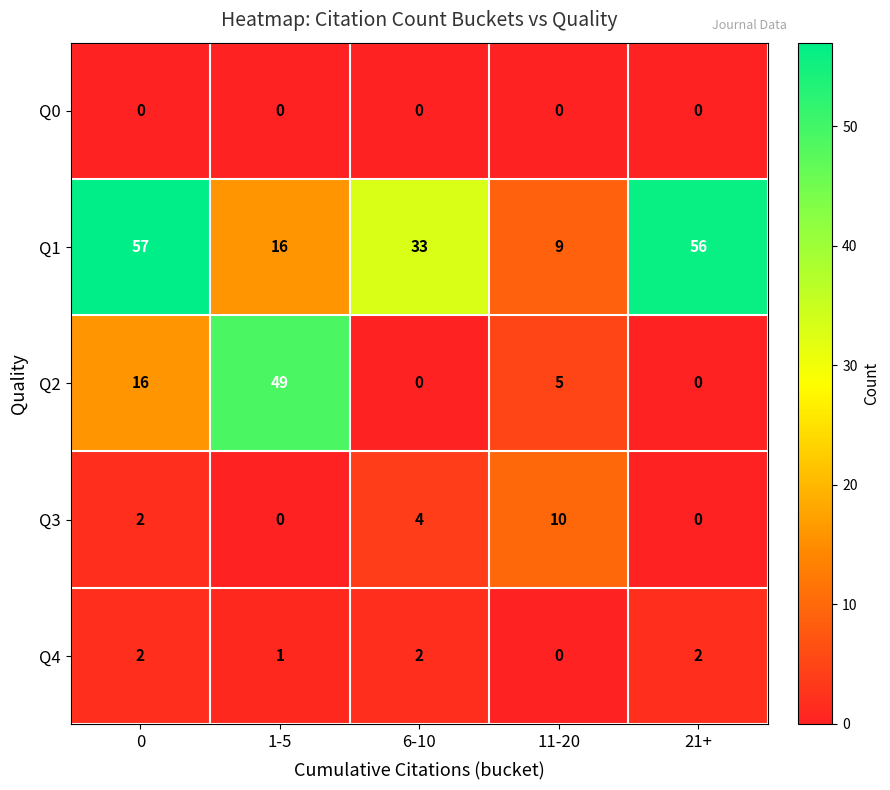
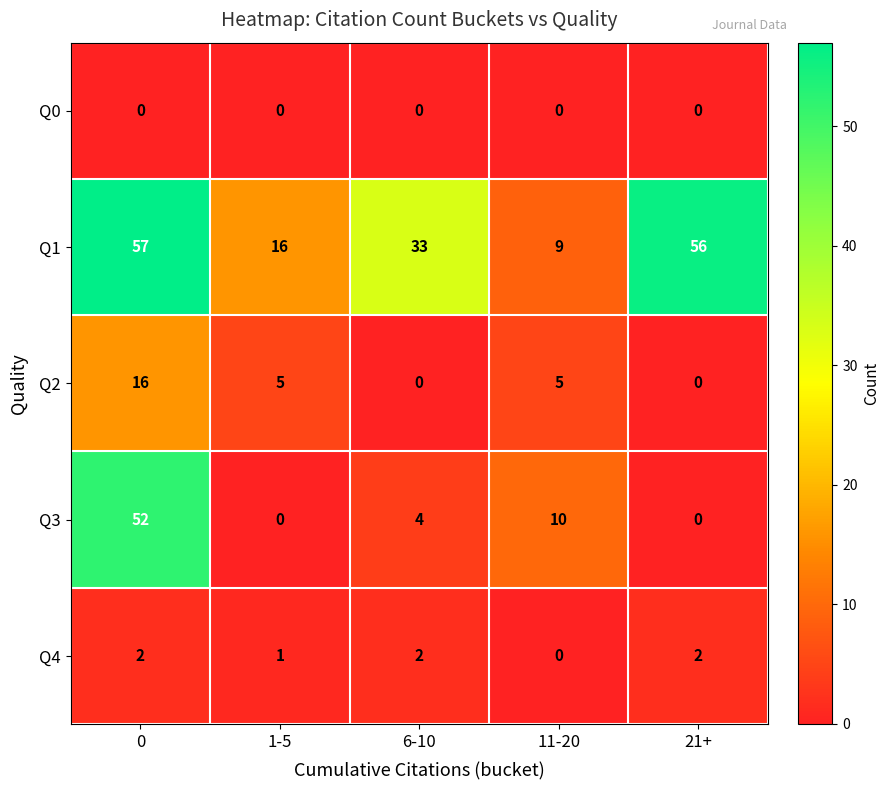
  {
    "Q0": {
      "0": 0,
      "1-5": 0,
      "6-10": 0,
      "11-20": 0,
      "21+": 0
    },
    "Q1": {
      "0": 57,
      "1-5": 16,
      "6-10": 33,
      "11-20": 9,
      "21+": 56
    },
    "Q2": {
      "0": 16,
-     "1-5": 49,
+     "1-5": 5,
      "6-10": 0,
      "11-20": 5,
      "21+": 0
    },
    "Q3": {
-     "0": 2,
+     "0": 52,
      "1-5": 0,
      "6-10": 4,
      "11-20": 10,
      "21+": 0
    },
    "Q4": {
      "0": 2,
      "1-5": 1,
      "6-10": 2,
      "11-20": 0,
      "21+": 2
    }
  }
